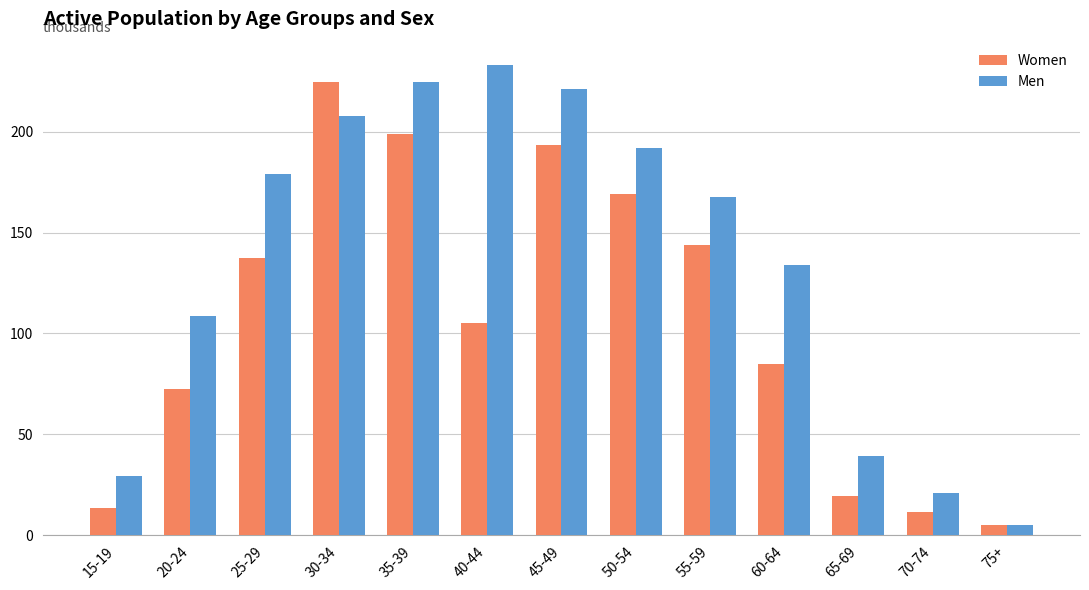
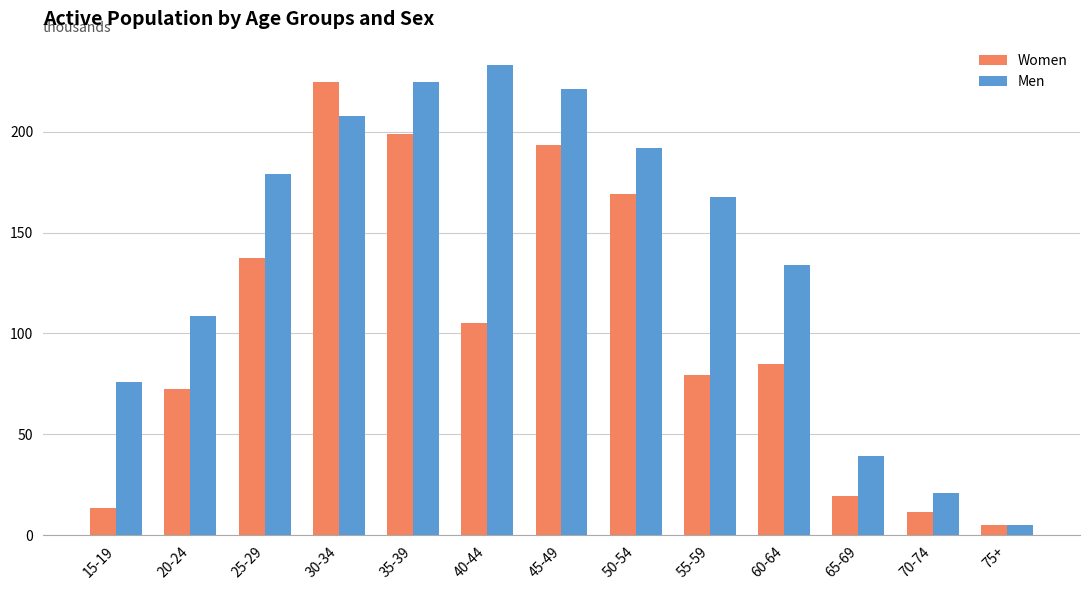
  {
    "Women": {
      "15-19": 13,
      "20-24": 73,
      "25-29": 138,
      "30-34": 225,
      "35-39": 199,
      "40-44": 105,
      "45-49": 193,
      "50-54": 169,
-     "55-59": 144,
+     "55-59": 79,
      "60-64": 85,
      "65-69": 19,
      "70-74": 11,
      "75+": 5
    },
    "Men": {
-     "15-19": 29,
+     "15-19": 76,
      "20-24": 109,
      "25-29": 179,
      "30-34": 208,
      "35-39": 225,
      "40-44": 233,
      "45-49": 221,
      "50-54": 192,
      "55-59": 168,
      "60-64": 134,
      "65-69": 39,
      "70-74": 21,
      "75+": 5
    }
  }
